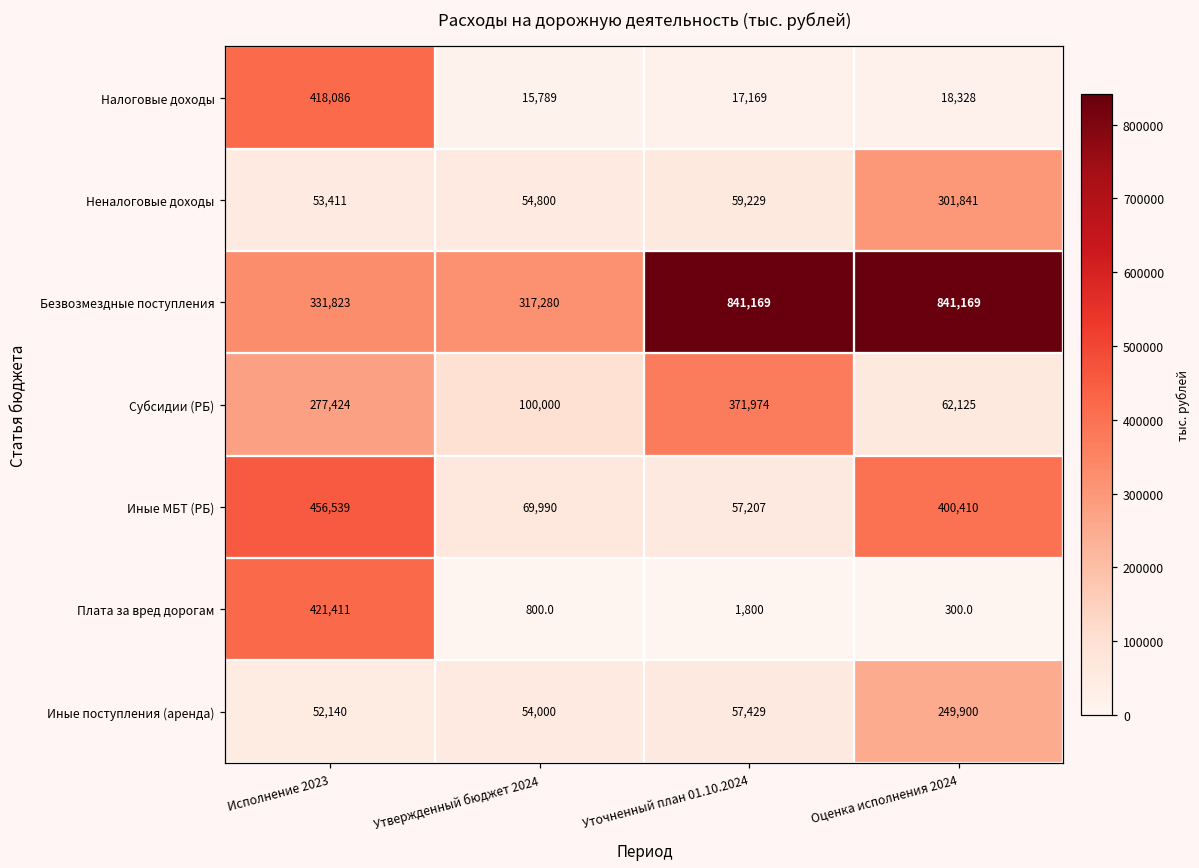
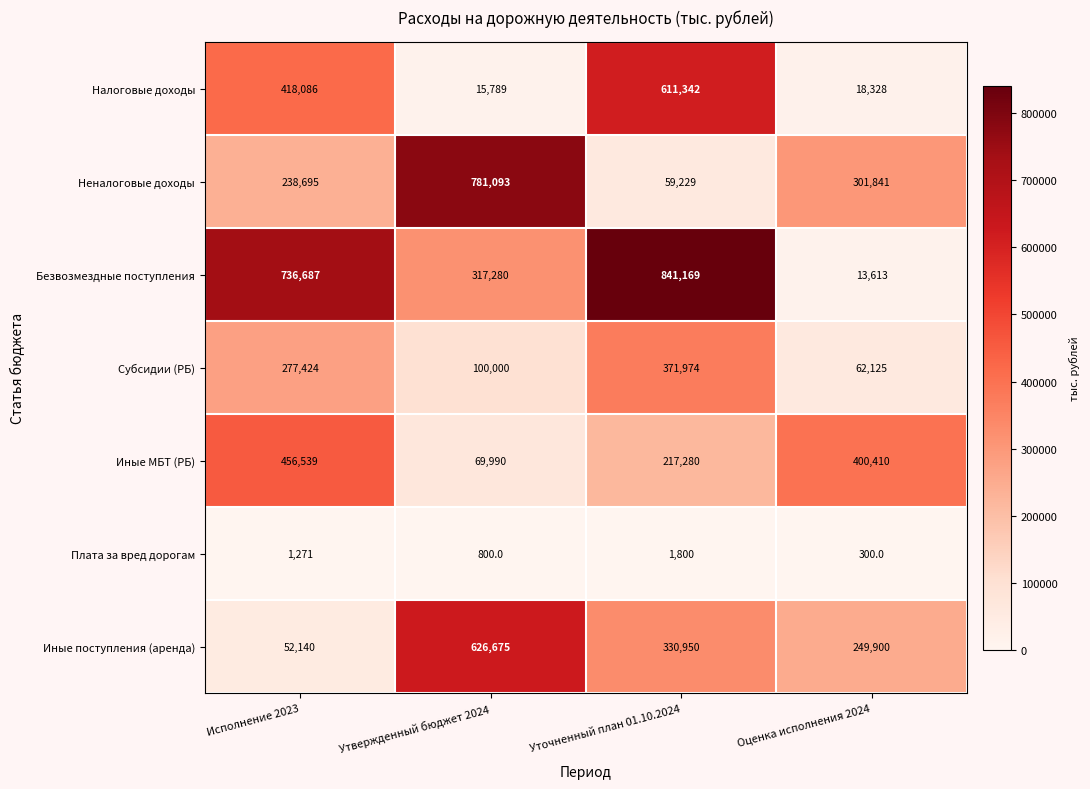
  {
    "Налоговые доходы": {
      "Исполнение 2023": "418,086",
      "Утвержденный бюджет 2024": "15,789",
-     "Уточненный план 01.10.2024": "17,169",
+     "Уточненный план 01.10.2024": "611,342",
      "Оценка исполнения 2024": "18,328"
    },
    "Неналоговые доходы": {
-     "Исполнение 2023": "53,411",
-     "Утвержденный бюджет 2024": "54,800",
+     "Исполнение 2023": "238,695",
+     "Утвержденный бюджет 2024": "781,093",
      "Уточненный план 01.10.2024": "59,229",
      "Оценка исполнения 2024": "301,841"
    },
    "Безвозмездные поступления": {
-     "Исполнение 2023": "331,823",
+     "Исполнение 2023": "736,687",
      "Утвержденный бюджет 2024": "317,280",
      "Уточненный план 01.10.2024": "841,169",
-     "Оценка исполнения 2024": "841,169"
+     "Оценка исполнения 2024": "13,613"
    },
    "Субсидии (РБ)": {
      "Исполнение 2023": "277,424",
      "Утвержденный бюджет 2024": "100,000",
      "Уточненный план 01.10.2024": "371,974",
      "Оценка исполнения 2024": "62,125"
    },
    "Иные МБТ (РБ)": {
      "Исполнение 2023": "456,539",
      "Утвержденный бюджет 2024": "69,990",
-     "Уточненный план 01.10.2024": "57,207",
+     "Уточненный план 01.10.2024": "217,280",
      "Оценка исполнения 2024": "400,410"
    },
    "Плата за вред дорогам": {
-     "Исполнение 2023": "421,411",
+     "Исполнение 2023": "1,271",
      "Утвержденный бюджет 2024": "800.0",
      "Уточненный план 01.10.2024": "1,800",
      "Оценка исполнения 2024": "300.0"
    },
    "Иные поступления (аренда)": {
      "Исполнение 2023": "52,140",
-     "Утвержденный бюджет 2024": "54,000",
-     "Уточненный план 01.10.2024": "57,429",
+     "Утвержденный бюджет 2024": "626,675",
+     "Уточненный план 01.10.2024": "330,950",
      "Оценка исполнения 2024": "249,900"
    }
  }
